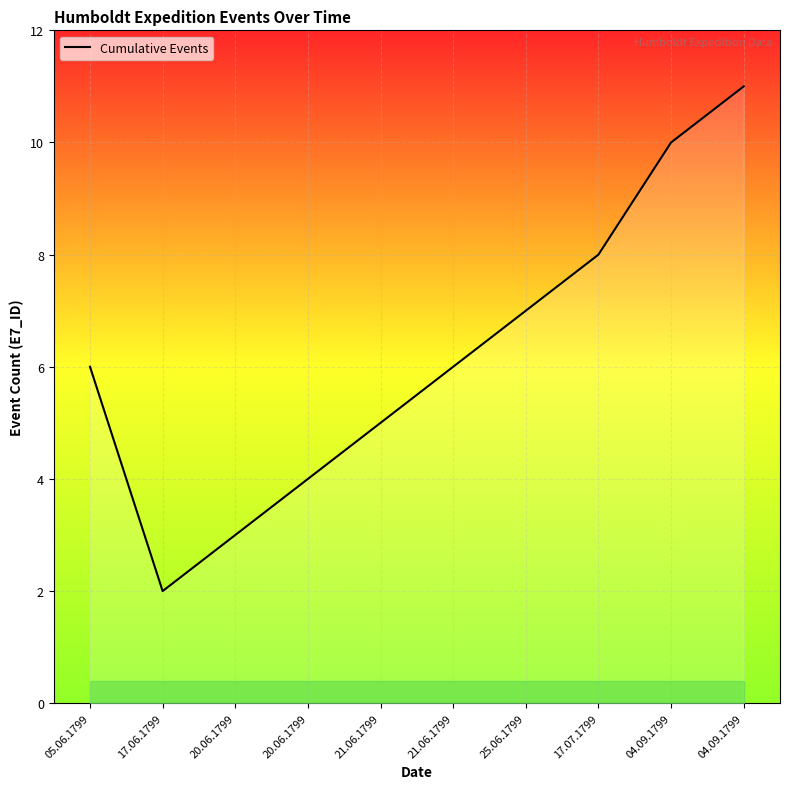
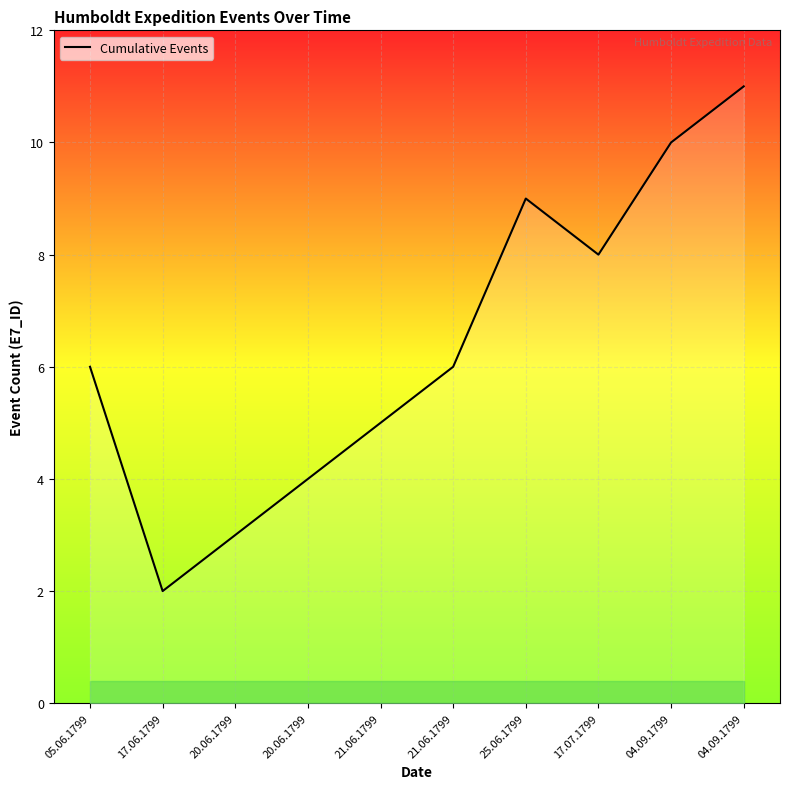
  {
    "Cumulative Events": {
      "05.06.1799": 6,
      "17.06.1799": 2,
-     "25.06.1799": 7,
+     "25.06.1799": 9,
      "17.07.1799": 8
    }
  }
